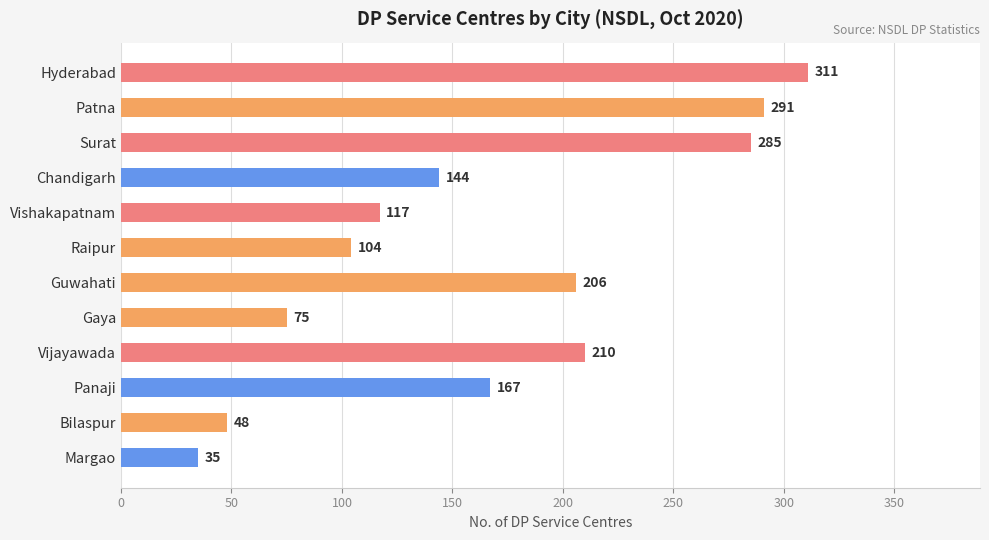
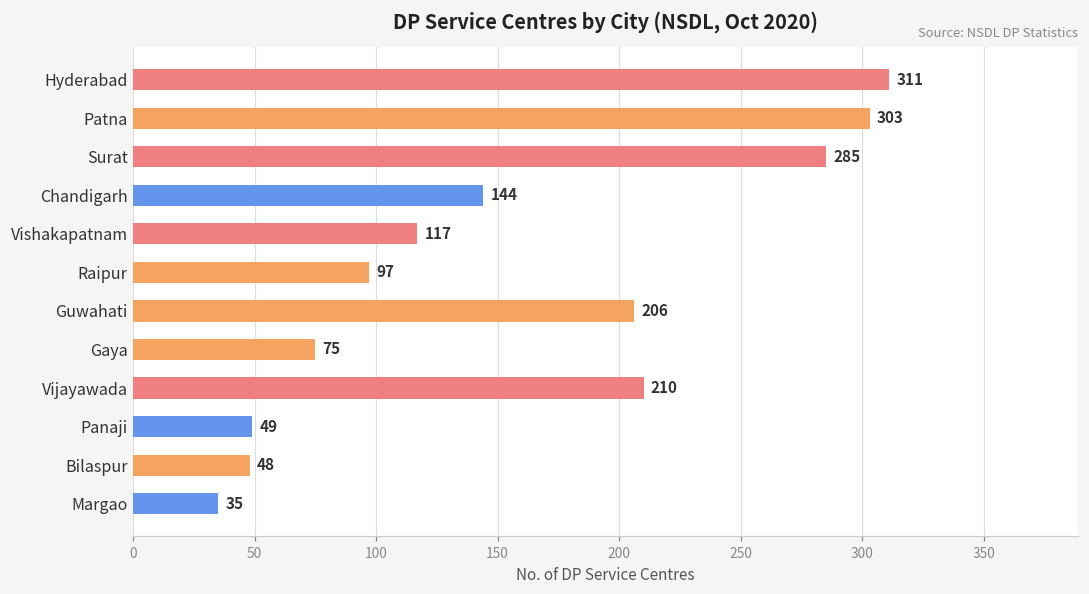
  {
    "Hyderabad": 311,
-   "Patna": 291,
+   "Patna": 303,
    "Surat": 285,
    "Chandigarh": 144,
    "Vishakapatnam": 117,
-   "Raipur": 104,
+   "Raipur": 97,
    "Guwahati": 206,
    "Gaya": 75,
    "Vijayawada": 210,
-   "Panaji": 167,
+   "Panaji": 49,
    "Bilaspur": 48,
    "Margao": 35
  }
